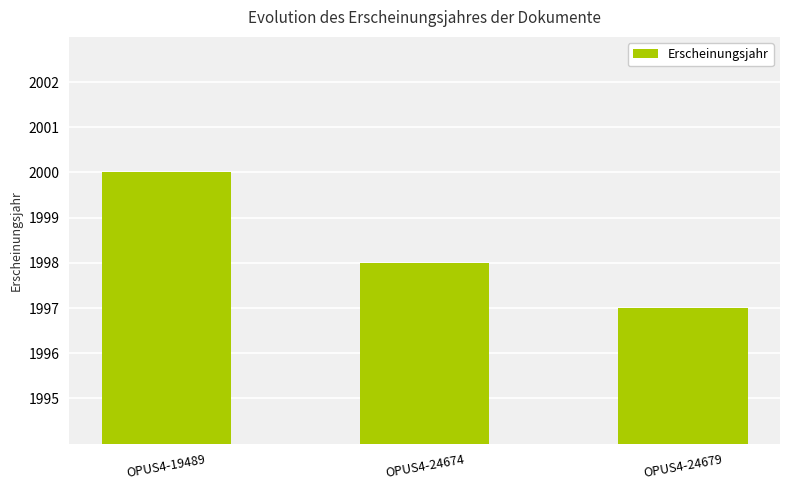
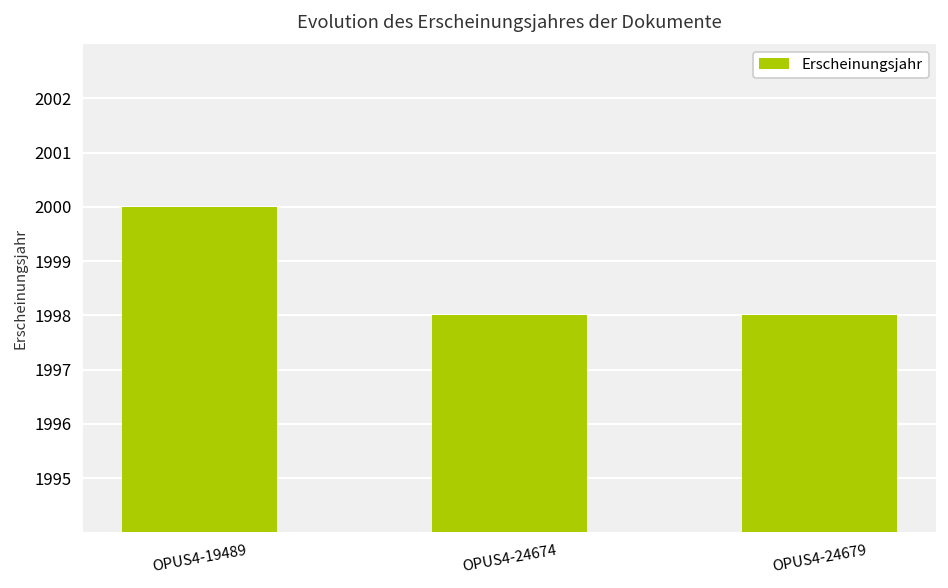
  {
    "OPUS4-19489": 2000,
    "OPUS4-24674": 1998,
-   "OPUS4-24679": 1997
+   "OPUS4-24679": 1998
  }
